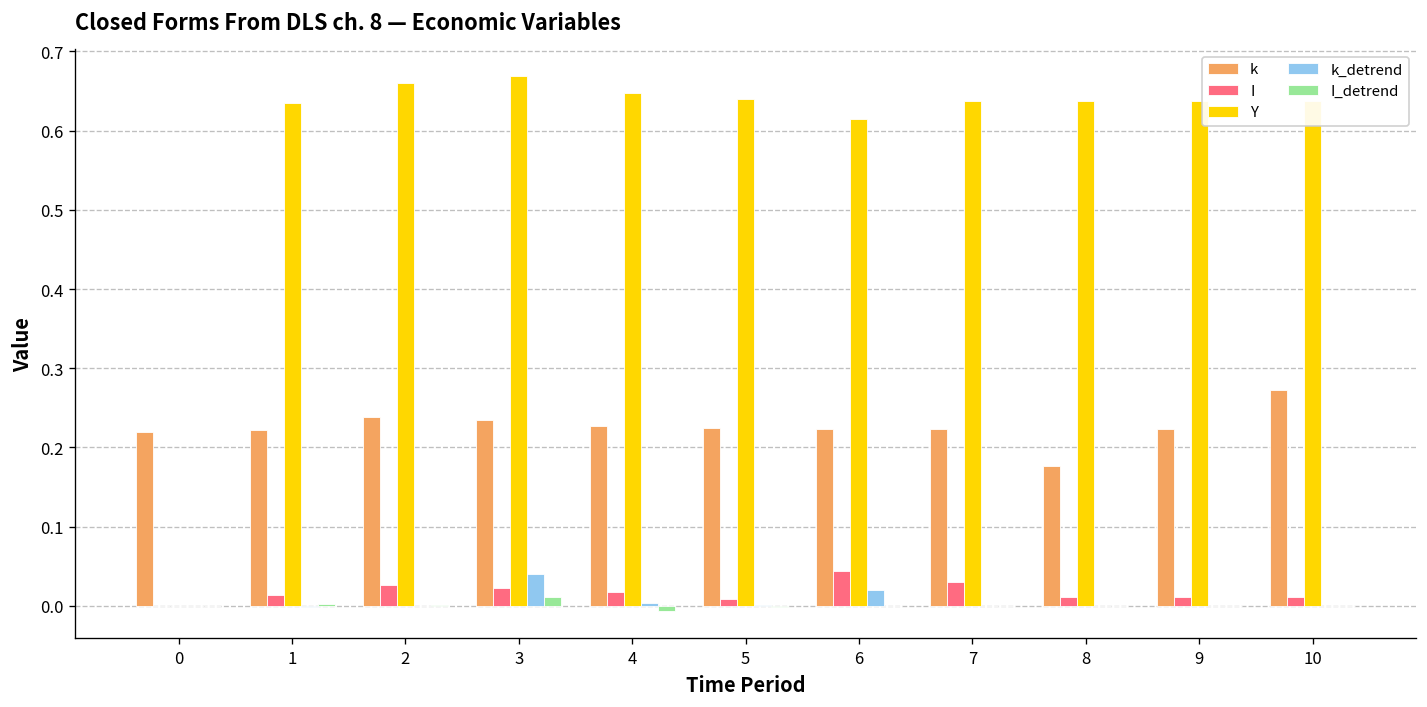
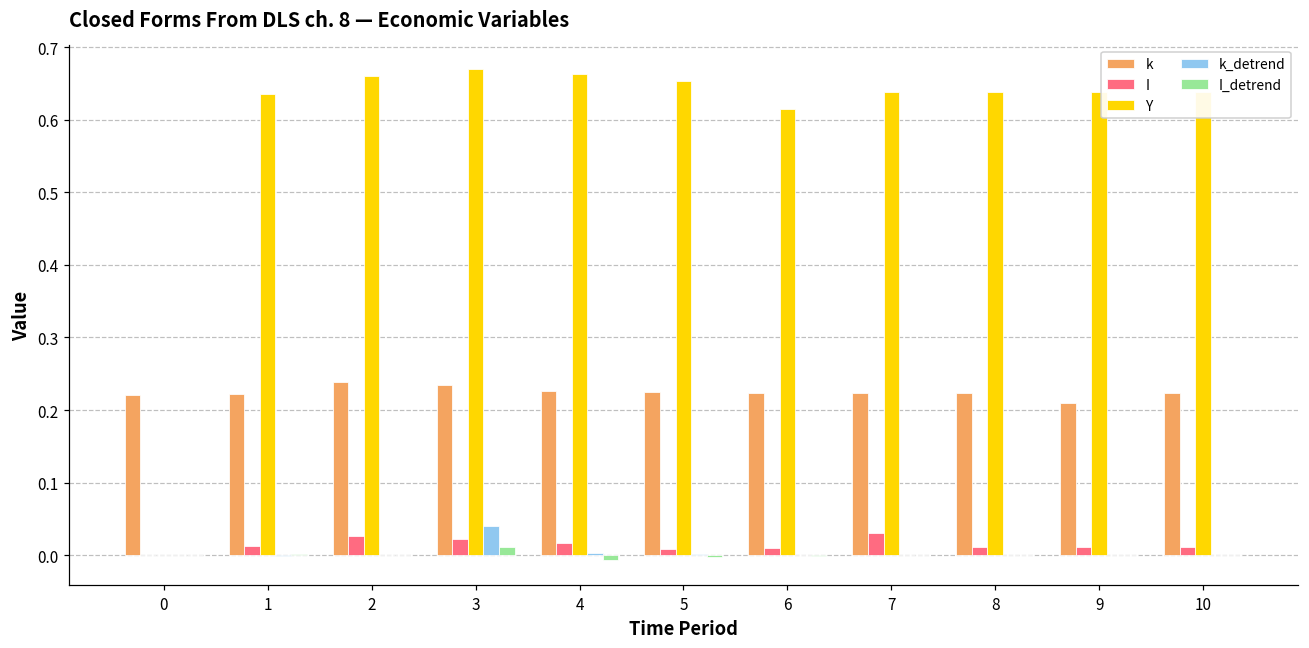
  {
    "k": {
      "0": 0.22,
      "1": 0.22,
      "2": 0.24,
      "3": 0.23,
      "4": 0.23,
      "5": 0.22,
      "6": 0.22,
      "7": 0.22,
-     "8": 0.18,
-     "9": 0.22,
-     "10": 0.27
+     "8": 0.22,
+     "9": 0.21,
+     "10": 0.22
    },
    "I": {
      "0": 0.00,
      "1": 0.01,
      "2": 0.03,
      "3": 0.02,
      "4": 0.02,
      "5": 0.01,
-     "6": 0.04,
+     "6": 0.01,
      "7": 0.03,
      "8": 0.01,
      "9": 0.01,
      "10": 0.01
    },
    "Y": {
      "0": 0.00,
      "1": 0.63,
      "2": 0.66,
      "3": 0.67,
-     "4": 0.65,
-     "5": 0.64,
+     "4": 0.66,
+     "5": 0.65,
      "6": 0.61,
      "7": 0.64,
      "8": 0.64,
      "9": 0.64
    },
    "k_detrend": {
      "0": 0.00,
      "3": 0.04,
-     "6": 0.02
+     "6": 0.00
    },
    "I_detrend": {
      "0": 0.00,
      "3": 0.01,
      "4": -0.01
    }
  }
